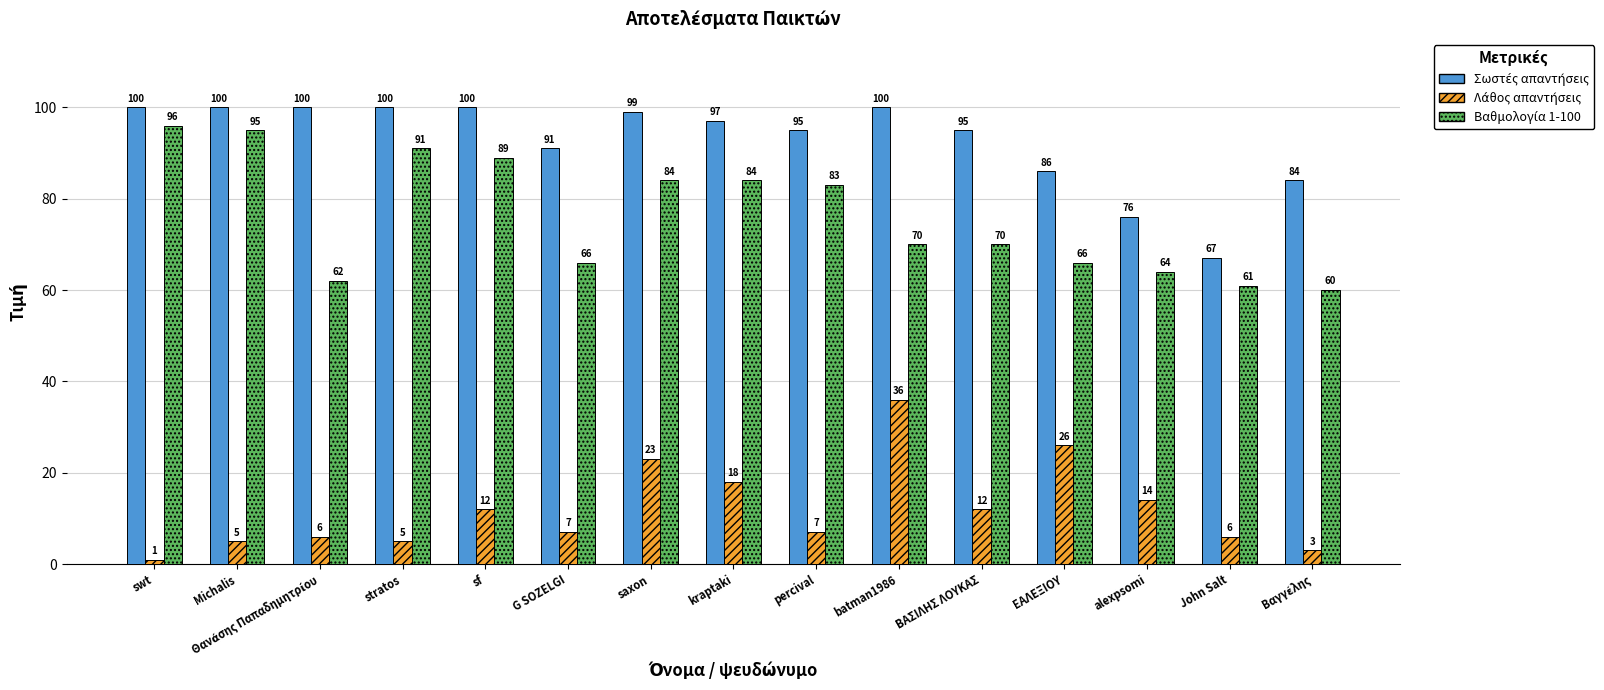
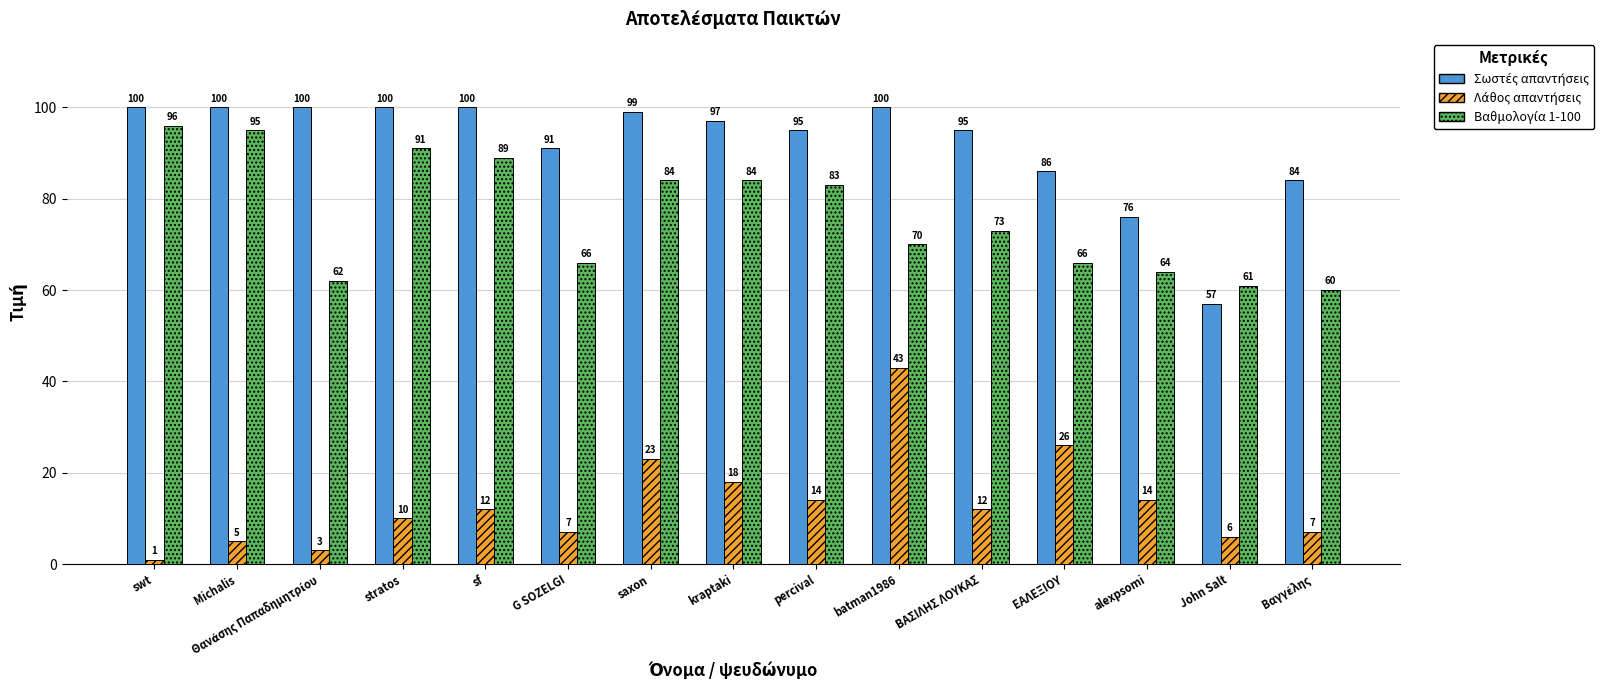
  {
    "Σωστές απαντήσεις": {
      "swt": 100,
      "Michalis": 100,
      "Θανάσης Παπαδημητρίου": 100,
      "stratos": 100,
      "sf": 100,
      "G SOZELGI": 91,
      "saxon": 99,
      "kraptaki": 97,
      "percival": 95,
      "batman1986": 100,
      "ΒΑΣΙΛΗΣ ΛΟΥΚΑΣ": 95,
      "ΕΑΛΕΞΙΟΥ": 86,
      "alexpsomi": 76,
-     "John Salt": 67,
+     "John Salt": 57,
      "Βαγγέλης": 84
    },
    "Λάθος απαντήσεις": {
      "swt": 1,
      "Michalis": 5,
-     "Θανάσης Παπαδημητρίου": 6,
-     "stratos": 5,
+     "Θανάσης Παπαδημητρίου": 3,
+     "stratos": 10,
      "sf": 12,
      "G SOZELGI": 7,
      "saxon": 23,
      "kraptaki": 18,
-     "percival": 7,
-     "batman1986": 36,
+     "percival": 14,
+     "batman1986": 43,
      "ΒΑΣΙΛΗΣ ΛΟΥΚΑΣ": 12,
      "ΕΑΛΕΞΙΟΥ": 26,
      "alexpsomi": 14,
      "John Salt": 6,
-     "Βαγγέλης": 3
+     "Βαγγέλης": 7
    },
    "Βαθμολογία 1-100": {
      "swt": 96,
      "Michalis": 95,
      "Θανάσης Παπαδημητρίου": 62,
      "stratos": 91,
      "sf": 89,
      "G SOZELGI": 66,
      "saxon": 84,
      "kraptaki": 84,
      "percival": 83,
      "batman1986": 70,
-     "ΒΑΣΙΛΗΣ ΛΟΥΚΑΣ": 70,
+     "ΒΑΣΙΛΗΣ ΛΟΥΚΑΣ": 73,
      "ΕΑΛΕΞΙΟΥ": 66,
      "alexpsomi": 64,
      "John Salt": 61,
      "Βαγγέλης": 60
    }
  }
